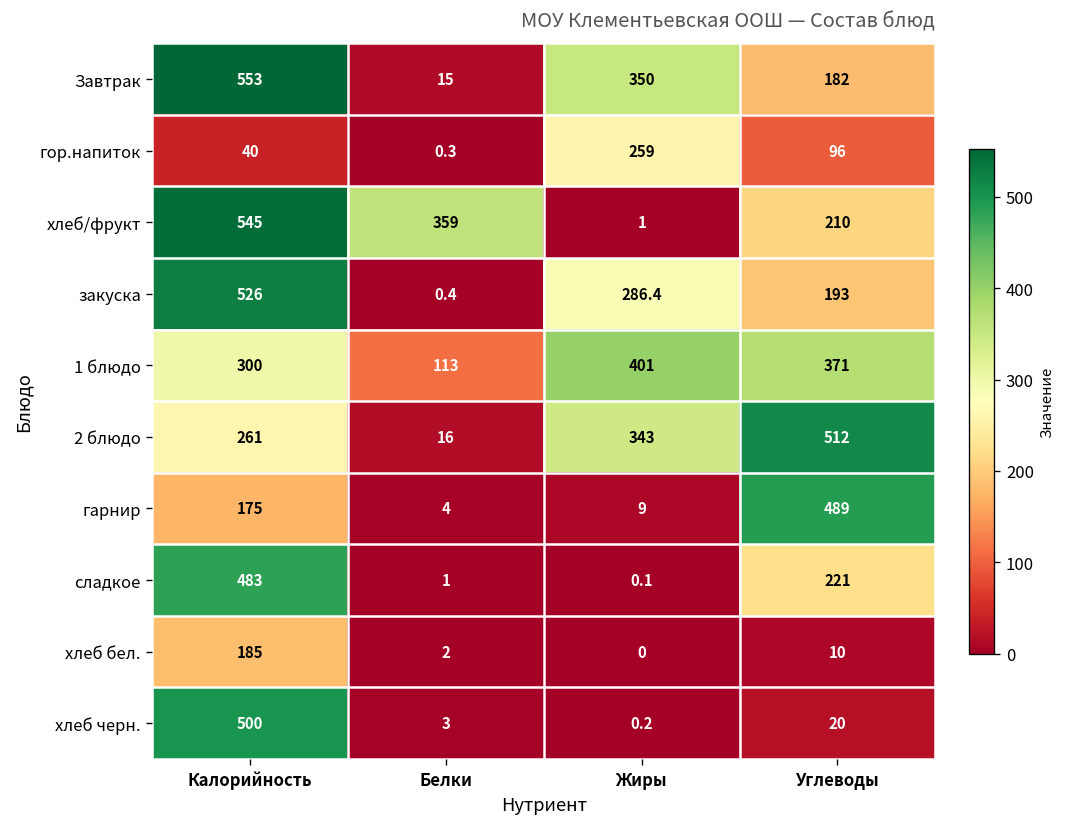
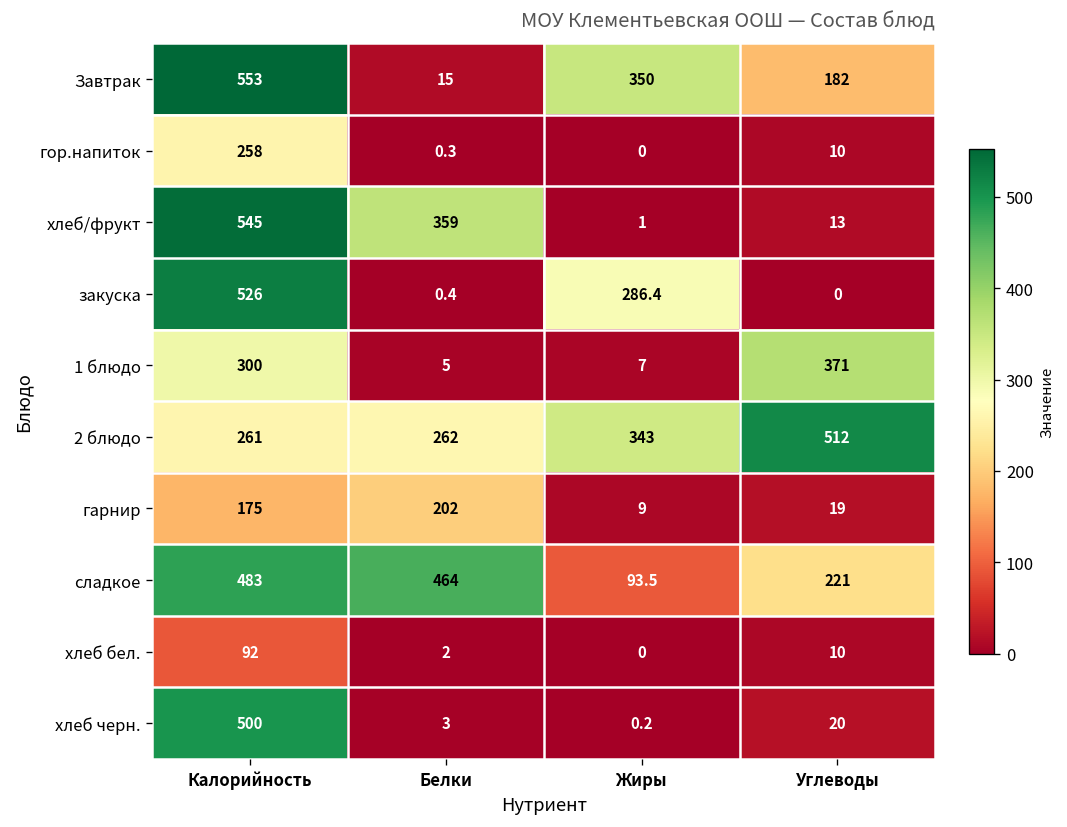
  {
    "Завтрак": {
      "Калорийность": 553,
      "Белки": 15,
      "Жиры": 350,
      "Углеводы": 182
    },
    "гор.напиток": {
-     "Калорийность": 40,
+     "Калорийность": 258,
      "Белки": 0.3,
-     "Жиры": 259,
-     "Углеводы": 96
+     "Жиры": 0,
+     "Углеводы": 10
    },
    "хлеб/фрукт": {
      "Калорийность": 545,
      "Белки": 359,
      "Жиры": 1,
-     "Углеводы": 210
+     "Углеводы": 13
    },
    "закуска": {
      "Калорийность": 526,
      "Белки": 0.4,
      "Жиры": 286.4,
-     "Углеводы": 193
+     "Углеводы": 0
    },
    "1 блюдо": {
      "Калорийность": 300,
-     "Белки": 113,
-     "Жиры": 401,
+     "Белки": 5,
+     "Жиры": 7,
      "Углеводы": 371
    },
    "2 блюдо": {
      "Калорийность": 261,
-     "Белки": 16,
+     "Белки": 262,
      "Жиры": 343,
      "Углеводы": 512
    },
    "гарнир": {
      "Калорийность": 175,
-     "Белки": 4,
+     "Белки": 202,
      "Жиры": 9,
-     "Углеводы": 489
+     "Углеводы": 19
    },
    "сладкое": {
      "Калорийность": 483,
-     "Белки": 1,
-     "Жиры": 0.1,
+     "Белки": 464,
+     "Жиры": 93.5,
      "Углеводы": 221
    },
    "хлеб бел.": {
-     "Калорийность": 185,
+     "Калорийность": 92,
      "Белки": 2,
      "Жиры": 0,
      "Углеводы": 10
    },
    "хлеб черн.": {
      "Калорийность": 500,
      "Белки": 3,
      "Жиры": 0.2,
      "Углеводы": 20
    }
  }
